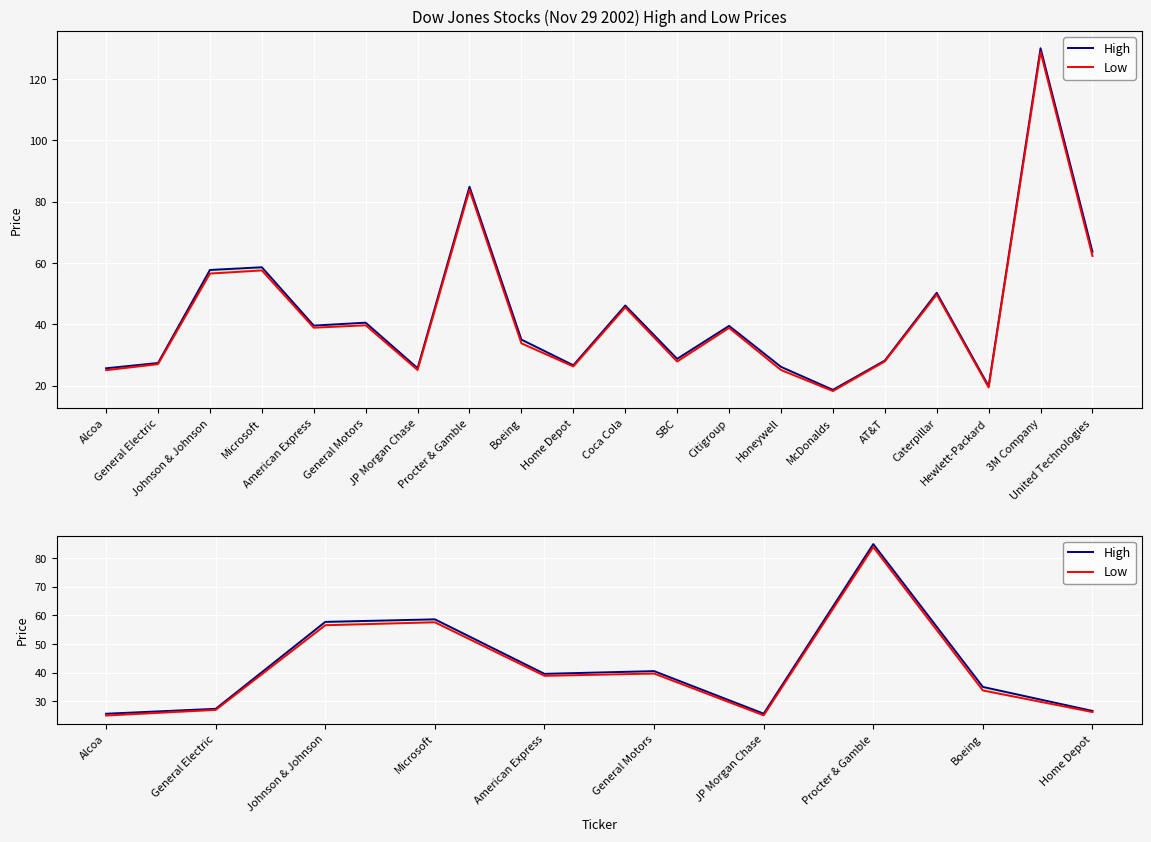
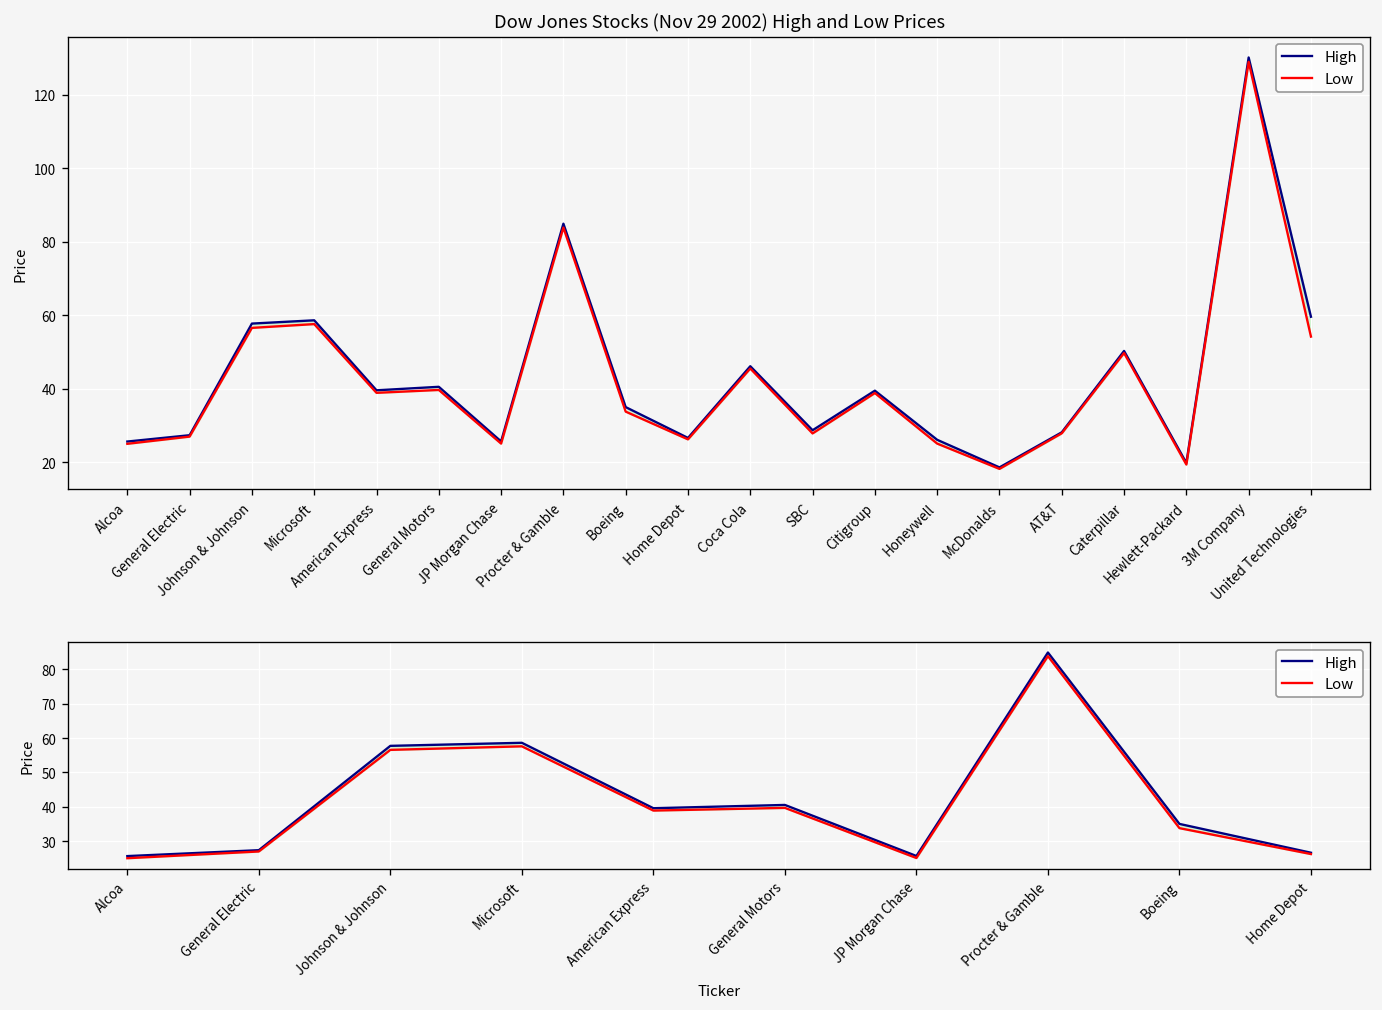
  {
    "Dow Jones Stocks (Nov 29 2002) High and Low Prices": {
      "High": {
        "Johnson & Johnson": 58,
        "Microsoft": 59,
        "General Motors": 41,
        "Procter & Gamble": 85,
        "Boeing": 35,
        "SBC": 29,
        "Honeywell": 26,
        "3M Company": 130,
-       "United Technologies": 64
+       "United Technologies": 60
      },
      "Low": {
        "Johnson & Johnson": 57,
        "Microsoft": 58,
        "General Motors": 40,
        "Procter & Gamble": 84,
        "Boeing": 34,
        "SBC": 28,
        "Honeywell": 25,
        "3M Company": 129,
-       "United Technologies": 62
+       "United Technologies": 54
      }
    }
  }
